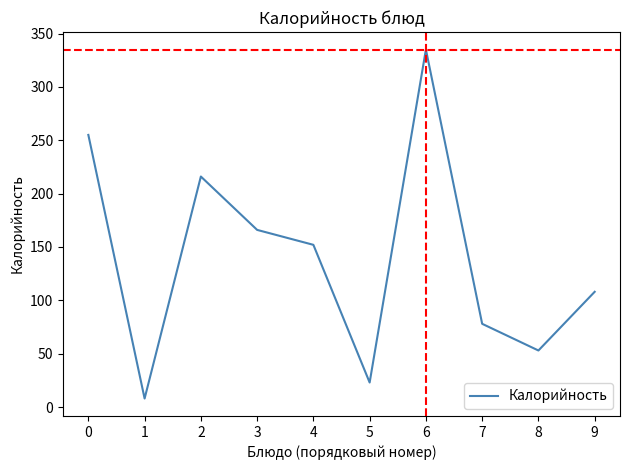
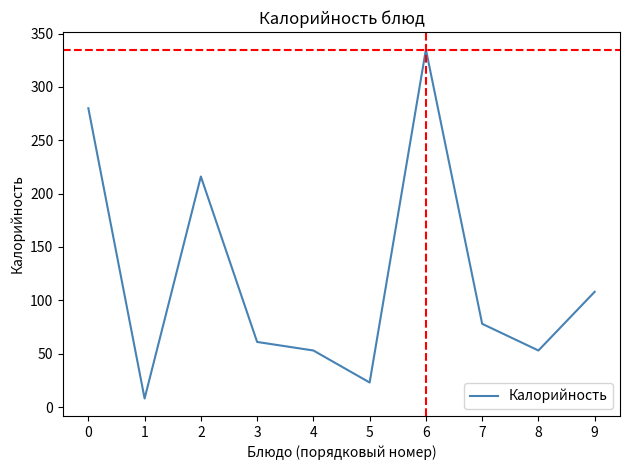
  {
-   "0": 255,
+   "0": 280,
    "1": 8,
    "2": 216,
-   "3": 166,
-   "4": 152,
+   "3": 61,
+   "4": 53,
    "5": 23,
    "6": 335,
    "7": 78,
    "8": 53,
    "9": 108
  }
